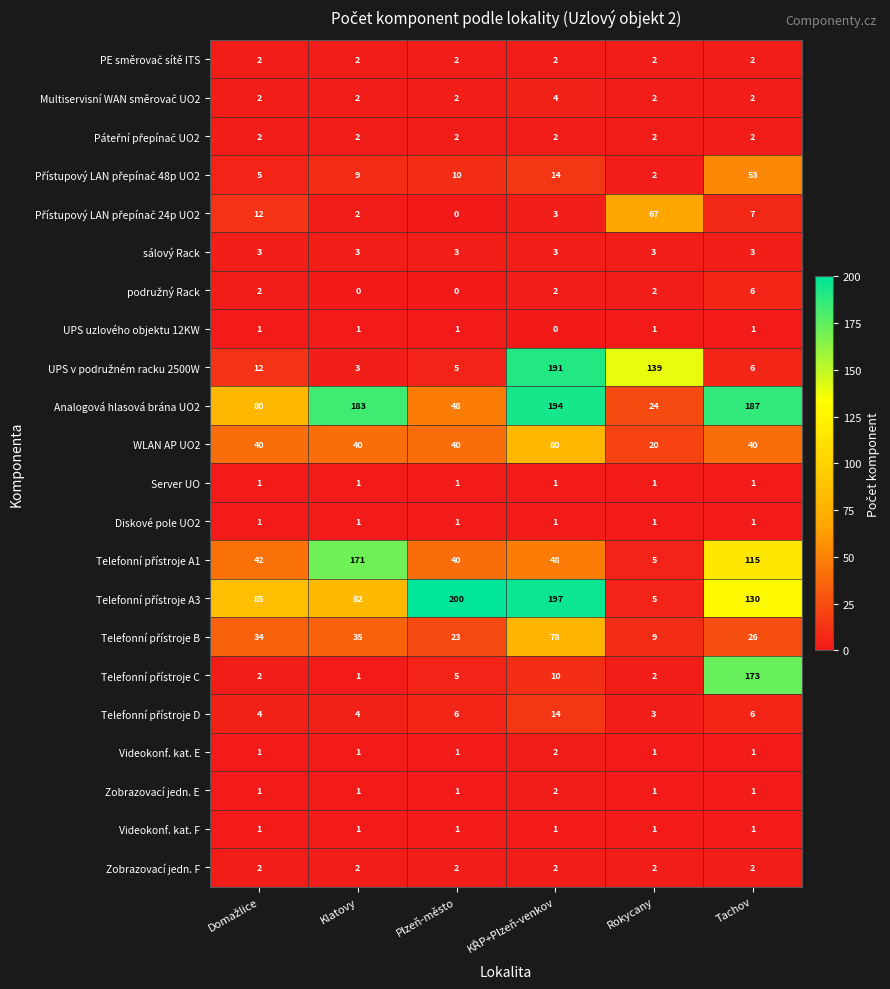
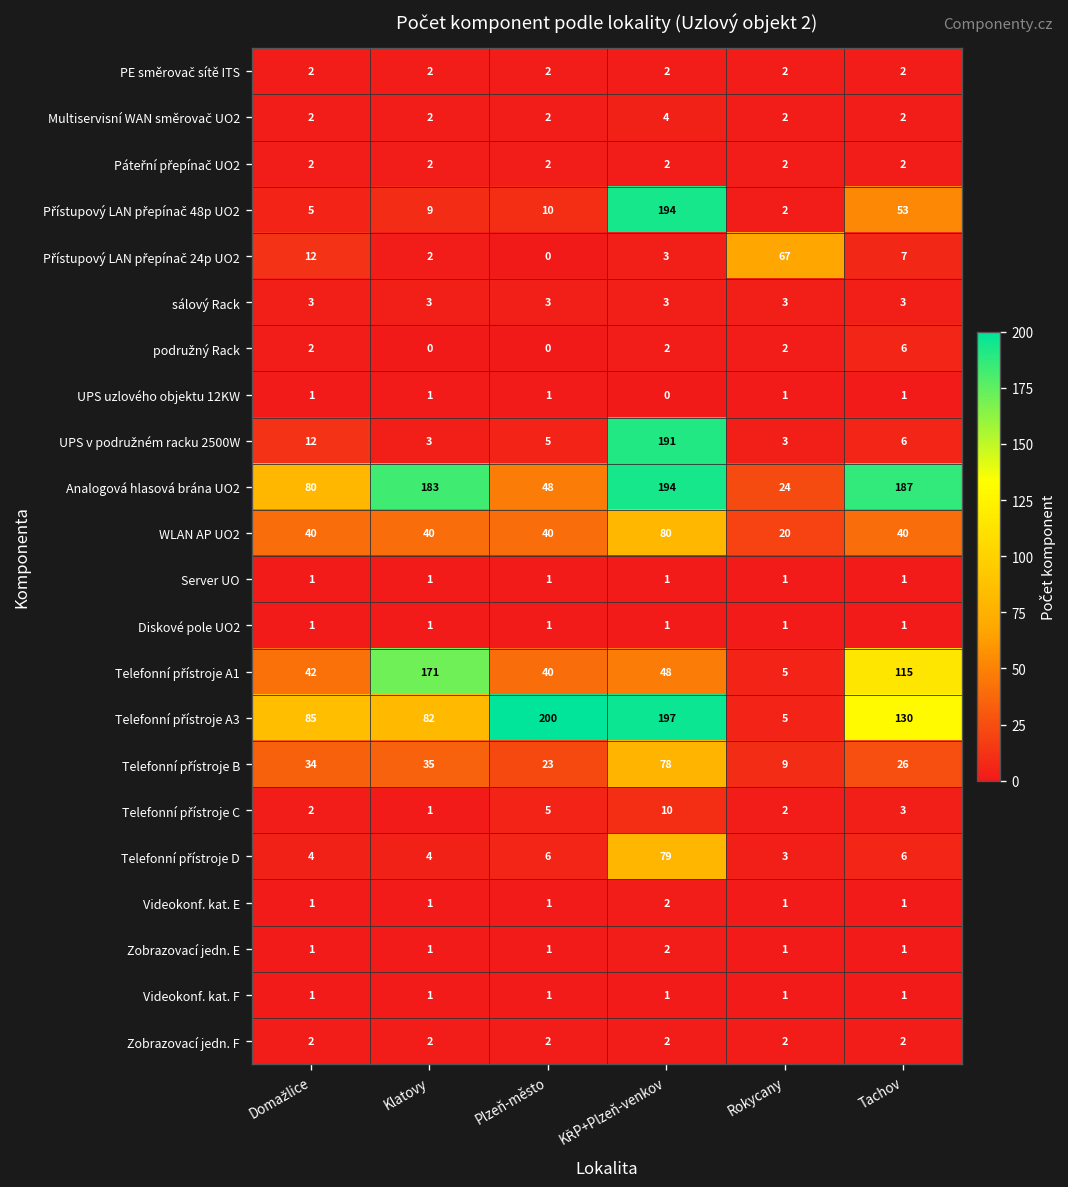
  {
    "PE směrovač sítě ITS": {
      "Domažlice": 2,
      "Klatovy": 2,
      "Plzeň-město": 2,
      "KŘP+Plzeň-venkov": 2,
      "Rokycany": 2,
      "Tachov": 2
    },
    "Multiservisní WAN směrovač UO2": {
      "Domažlice": 2,
      "Klatovy": 2,
      "Plzeň-město": 2,
      "KŘP+Plzeň-venkov": 4,
      "Rokycany": 2,
      "Tachov": 2
    },
    "Páteřní přepínač UO2": {
      "Domažlice": 2,
      "Klatovy": 2,
      "Plzeň-město": 2,
      "KŘP+Plzeň-venkov": 2,
      "Rokycany": 2,
      "Tachov": 2
    },
    "Přístupový LAN přepínač 48p UO2": {
      "Domažlice": 5,
      "Klatovy": 9,
      "Plzeň-město": 10,
-     "KŘP+Plzeň-venkov": 14,
+     "KŘP+Plzeň-venkov": 194,
      "Rokycany": 2,
      "Tachov": 53
    },
    "Přístupový LAN přepínač 24p UO2": {
      "Domažlice": 12,
      "Klatovy": 2,
      "Plzeň-město": 0,
      "KŘP+Plzeň-venkov": 3,
      "Rokycany": 67,
      "Tachov": 7
    },
    "sálový Rack": {
      "Domažlice": 3,
      "Klatovy": 3,
      "Plzeň-město": 3,
      "KŘP+Plzeň-venkov": 3,
      "Rokycany": 3,
      "Tachov": 3
    },
    "podružný Rack": {
      "Domažlice": 2,
      "Klatovy": 0,
      "Plzeň-město": 0,
      "KŘP+Plzeň-venkov": 2,
      "Rokycany": 2,
      "Tachov": 6
    },
    "UPS uzlového objektu 12KW": {
      "Domažlice": 1,
      "Klatovy": 1,
      "Plzeň-město": 1,
      "KŘP+Plzeň-venkov": 0,
      "Rokycany": 1,
      "Tachov": 1
    },
    "UPS v podružném racku 2500W": {
      "Domažlice": 12,
      "Klatovy": 3,
      "Plzeň-město": 5,
      "KŘP+Plzeň-venkov": 191,
-     "Rokycany": 139,
+     "Rokycany": 3,
      "Tachov": 6
    },
    "Analogová hlasová brána UO2": {
      "Domažlice": 80,
      "Klatovy": 183,
      "Plzeň-město": 48,
      "KŘP+Plzeň-venkov": 194,
      "Rokycany": 24,
      "Tachov": 187
    },
    "WLAN AP UO2": {
      "Domažlice": 40,
      "Klatovy": 40,
      "Plzeň-město": 40,
      "KŘP+Plzeň-venkov": 80,
      "Rokycany": 20,
      "Tachov": 40
    },
    "Server UO": {
      "Domažlice": 1,
      "Klatovy": 1,
      "Plzeň-město": 1,
      "KŘP+Plzeň-venkov": 1,
      "Rokycany": 1,
      "Tachov": 1
    },
    "Diskové pole UO2": {
      "Domažlice": 1,
      "Klatovy": 1,
      "Plzeň-město": 1,
      "KŘP+Plzeň-venkov": 1,
      "Rokycany": 1,
      "Tachov": 1
    },
    "Telefonní přístroje A1": {
      "Domažlice": 42,
      "Klatovy": 171,
      "Plzeň-město": 40,
      "KŘP+Plzeň-venkov": 48,
      "Rokycany": 5,
      "Tachov": 115
    },
    "Telefonní přístroje A3": {
      "Domažlice": 85,
      "Klatovy": 82,
      "Plzeň-město": 200,
      "KŘP+Plzeň-venkov": 197,
      "Rokycany": 5,
      "Tachov": 130
    },
    "Telefonní přístroje B": {
      "Domažlice": 34,
      "Klatovy": 35,
      "Plzeň-město": 23,
      "KŘP+Plzeň-venkov": 78,
      "Rokycany": 9,
      "Tachov": 26
    },
    "Telefonní přístroje C": {
      "Domažlice": 2,
      "Klatovy": 1,
      "Plzeň-město": 5,
      "KŘP+Plzeň-venkov": 10,
      "Rokycany": 2,
-     "Tachov": 173
+     "Tachov": 3
    },
    "Telefonní přístroje D": {
      "Domažlice": 4,
      "Klatovy": 4,
      "Plzeň-město": 6,
-     "KŘP+Plzeň-venkov": 14,
+     "KŘP+Plzeň-venkov": 79,
      "Rokycany": 3,
      "Tachov": 6
    },
    "Videokonf. kat. E": {
      "Domažlice": 1,
      "Klatovy": 1,
      "Plzeň-město": 1,
      "KŘP+Plzeň-venkov": 2,
      "Rokycany": 1,
      "Tachov": 1
    },
    "Zobrazovací jedn. E": {
      "Domažlice": 1,
      "Klatovy": 1,
      "Plzeň-město": 1,
      "KŘP+Plzeň-venkov": 2,
      "Rokycany": 1,
      "Tachov": 1
    },
    "Videokonf. kat. F": {
      "Domažlice": 1,
      "Klatovy": 1,
      "Plzeň-město": 1,
      "KŘP+Plzeň-venkov": 1,
      "Rokycany": 1,
      "Tachov": 1
    },
    "Zobrazovací jedn. F": {
      "Domažlice": 2,
      "Klatovy": 2,
      "Plzeň-město": 2,
      "KŘP+Plzeň-venkov": 2,
      "Rokycany": 2,
      "Tachov": 2
    }
  }
